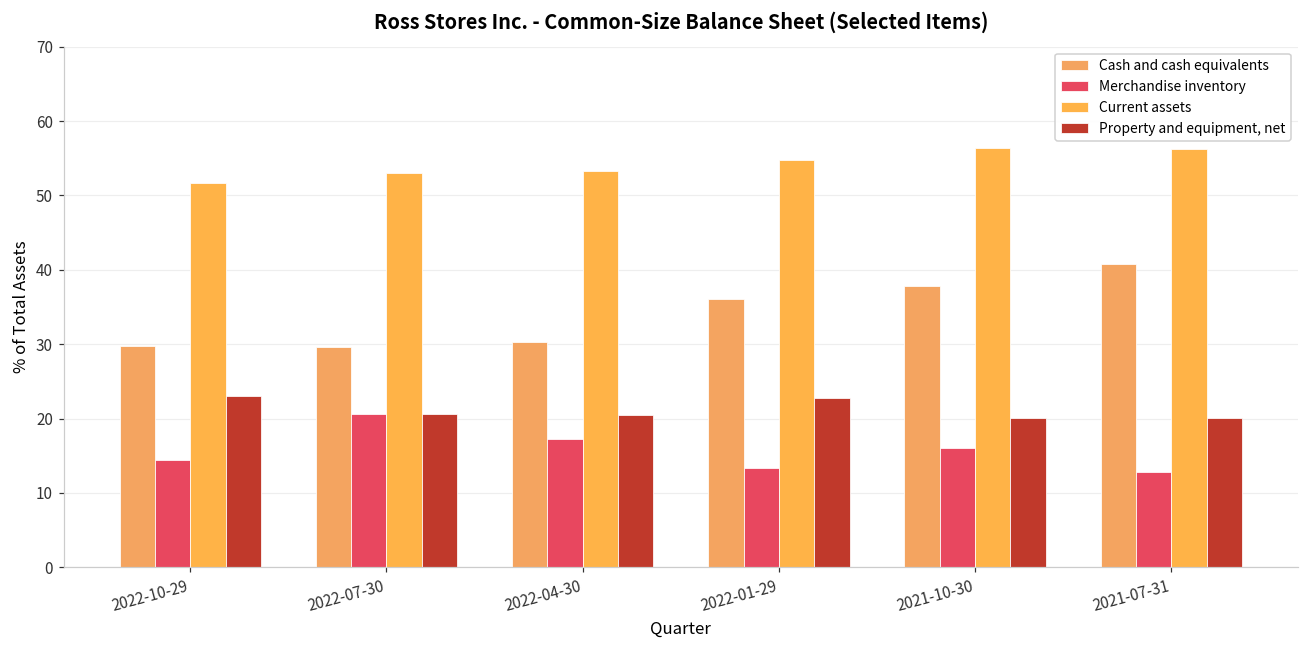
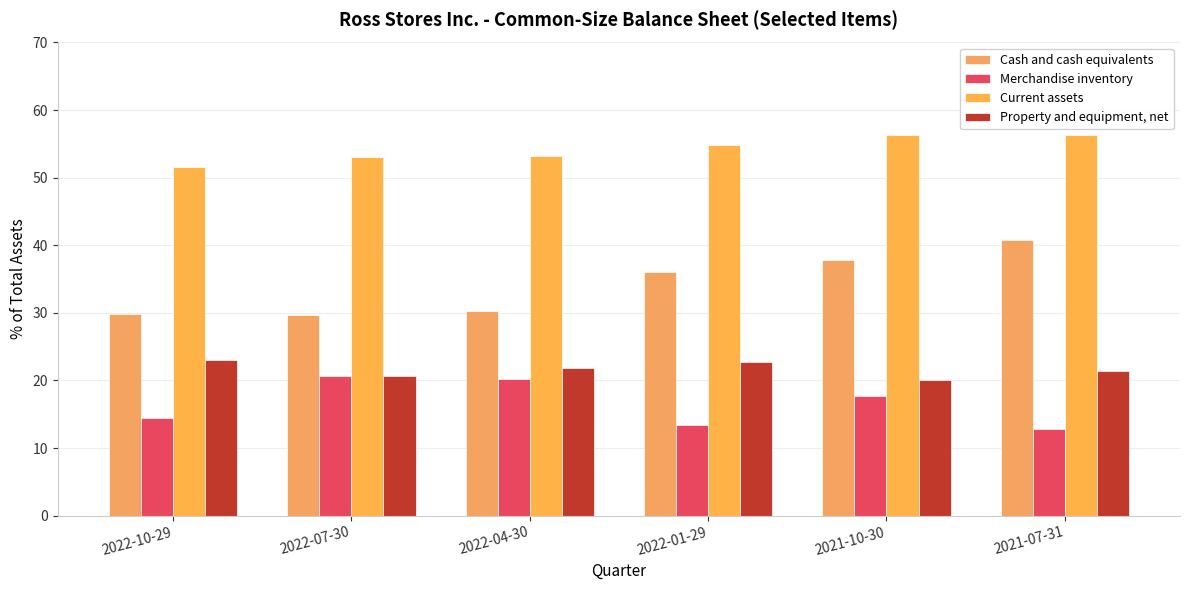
  {
    "Merchandise inventory": {
      "2022-10-29": 14,
      "2022-07-30": 21,
-     "2022-04-30": 17,
+     "2022-04-30": 20,
      "2022-01-29": 13,
-     "2021-10-30": 16,
+     "2021-10-30": 18,
      "2021-07-31": 13
    },
    "Property and equipment, net": {
      "2022-10-29": 23,
      "2022-07-30": 21,
-     "2022-04-30": 21,
+     "2022-04-30": 22,
      "2022-01-29": 23,
      "2021-10-30": 20,
-     "2021-07-31": 20
+     "2021-07-31": 21
    }
  }
